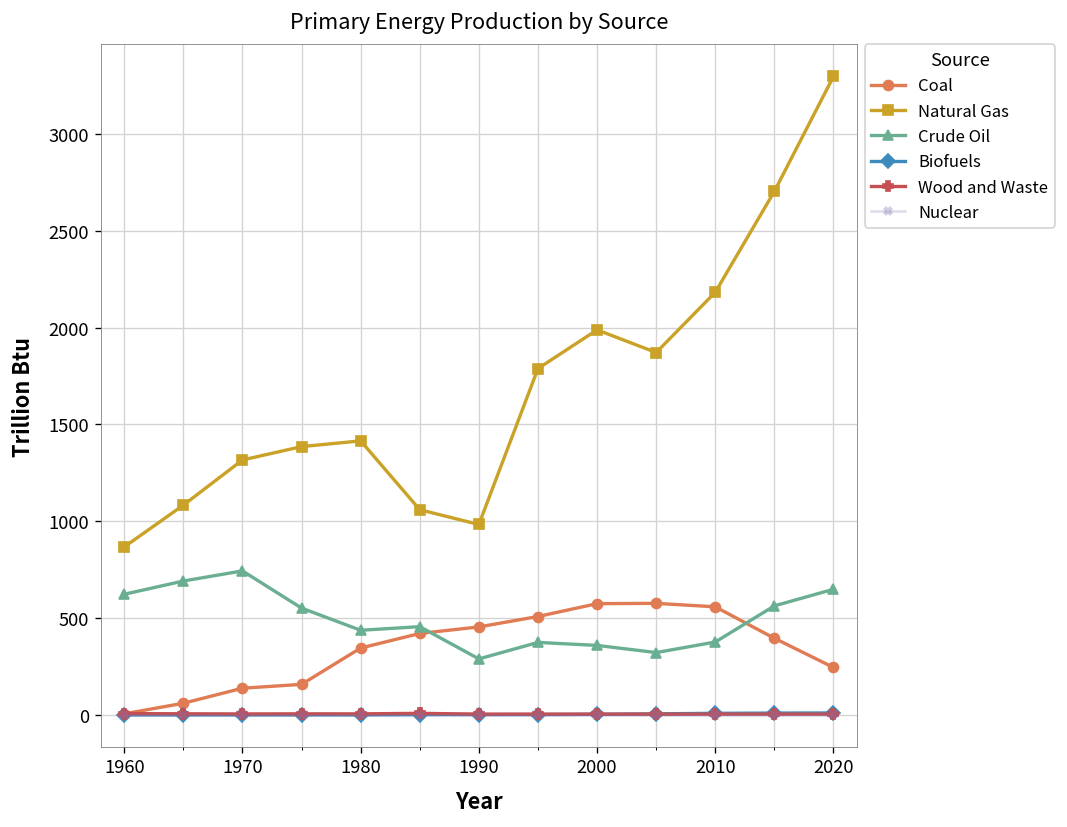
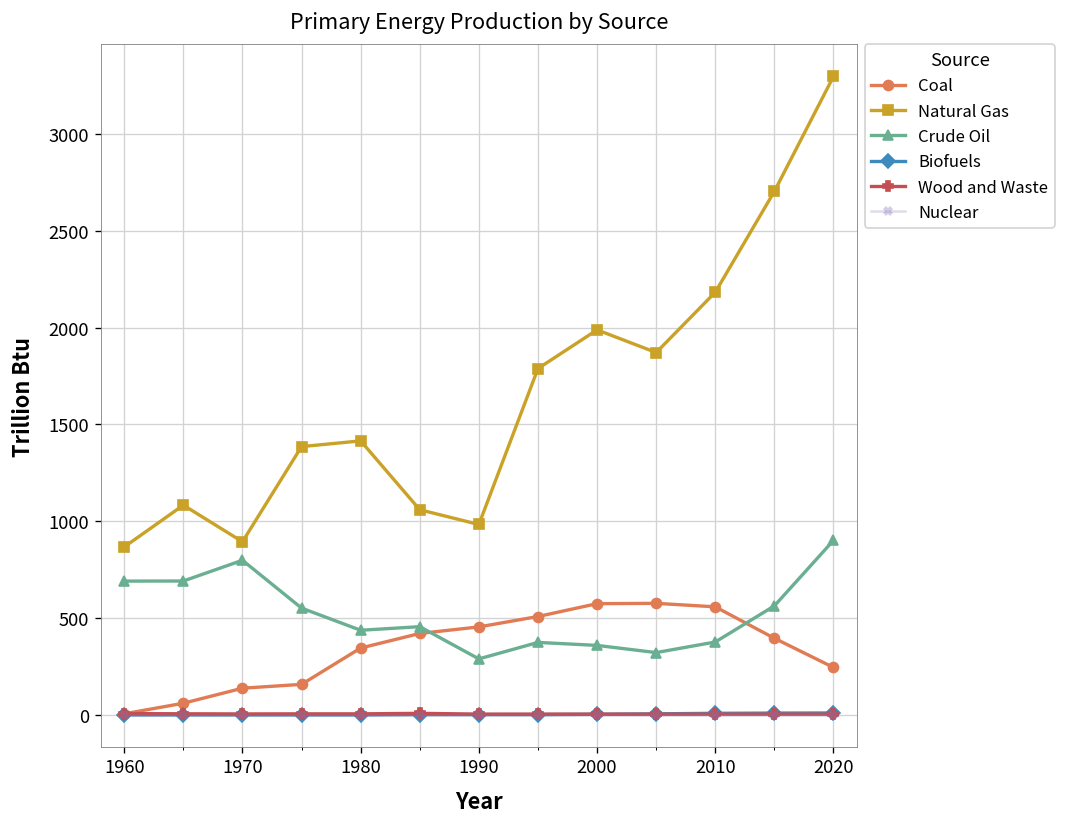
  {
    "Natural Gas": {
      "1960": 870,
-     "1970": 1320,
+     "1970": 890,
      "1980": 1410,
      "1990": 980,
      "2000": 1990,
      "2010": 2180,
      "2020": 3300
    },
    "Crude Oil": {
-     "1960": 620,
-     "1970": 740,
+     "1960": 690,
+     "1970": 800,
      "1980": 440,
      "1990": 290,
      "2000": 360,
      "2010": 380,
-     "2020": 650
+     "2020": 900
    }
  }
